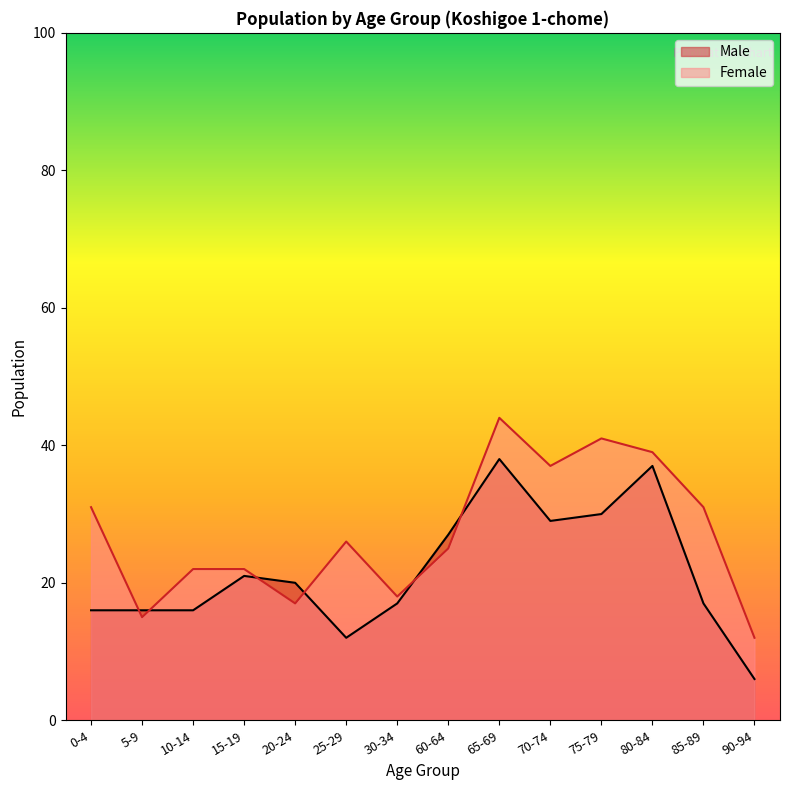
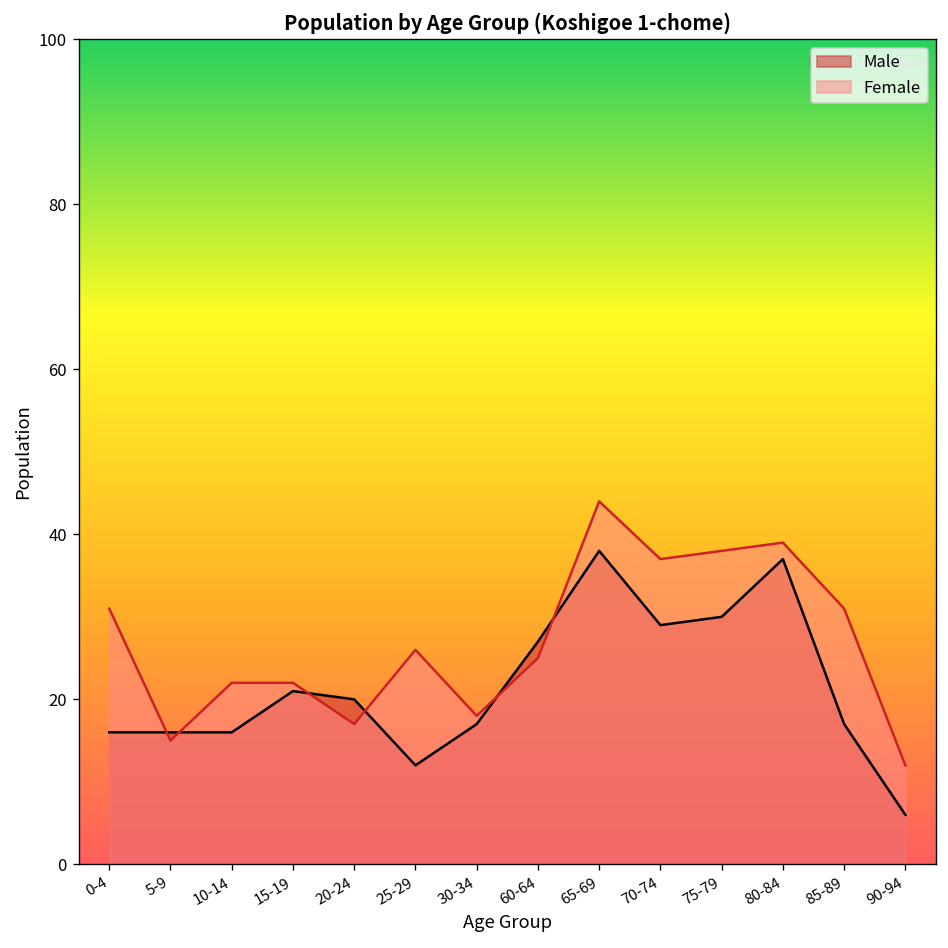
  {
    "Male": {
      "0-4": 16,
      "5-9": 16,
      "10-14": 16,
      "15-19": 21,
      "20-24": 20,
      "25-29": 12,
      "30-34": 17,
      "60-64": 27,
      "65-69": 38,
      "70-74": 29,
      "75-79": 30,
      "80-84": 37,
      "85-89": 17,
      "90-94": 6
    },
    "Female": {
      "0-4": 31,
      "5-9": 15,
      "10-14": 22,
      "15-19": 22,
      "20-24": 17,
      "25-29": 26,
      "30-34": 18,
      "60-64": 25,
      "65-69": 44,
      "70-74": 37,
-     "75-79": 41,
+     "75-79": 38,
      "80-84": 39,
      "85-89": 31,
      "90-94": 12
    }
  }
